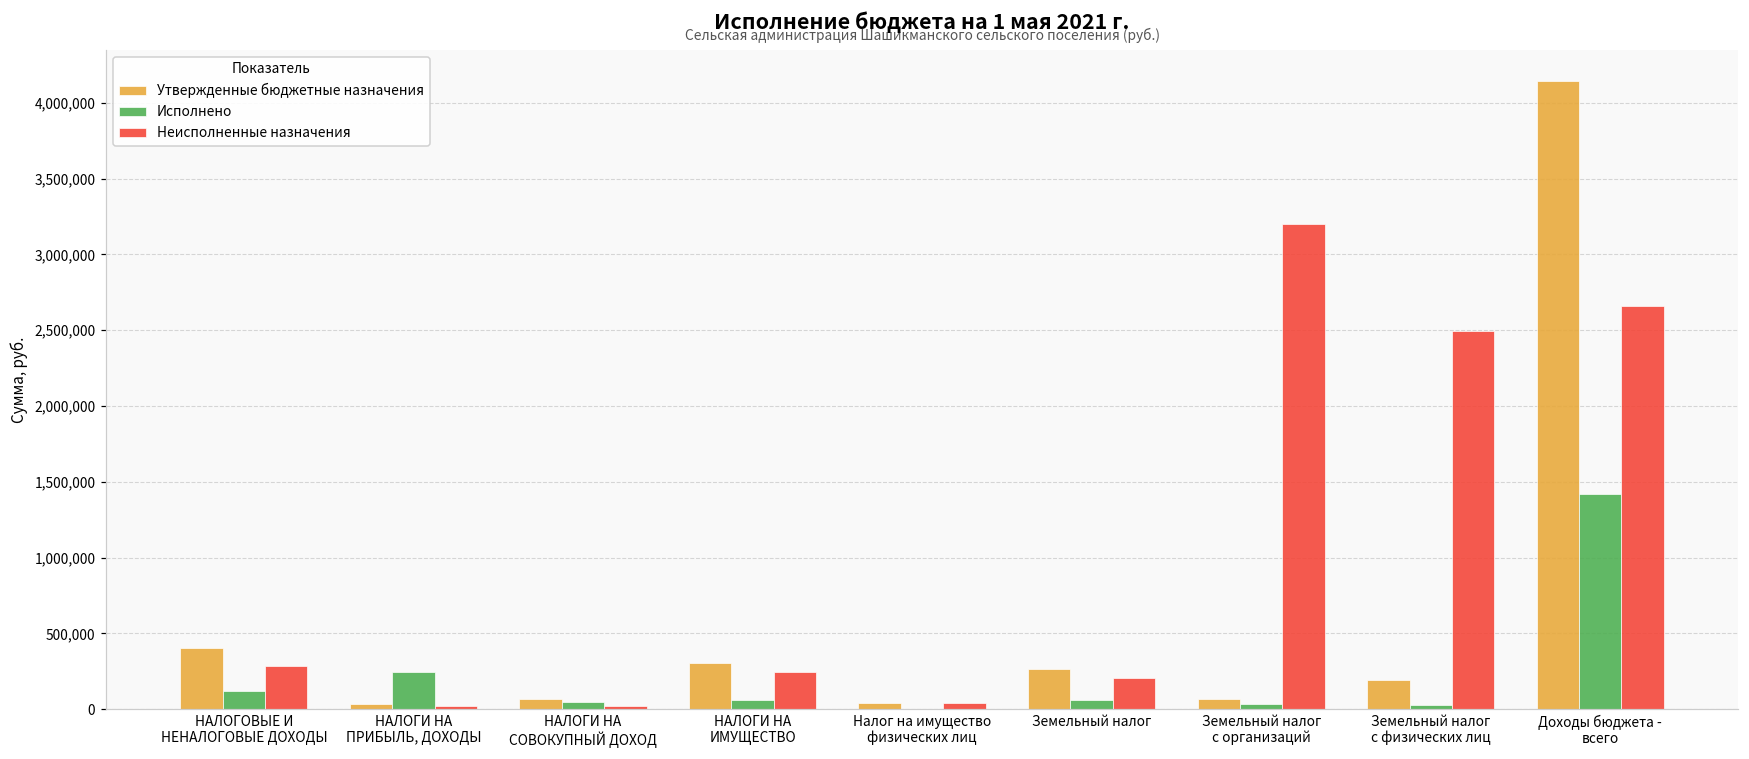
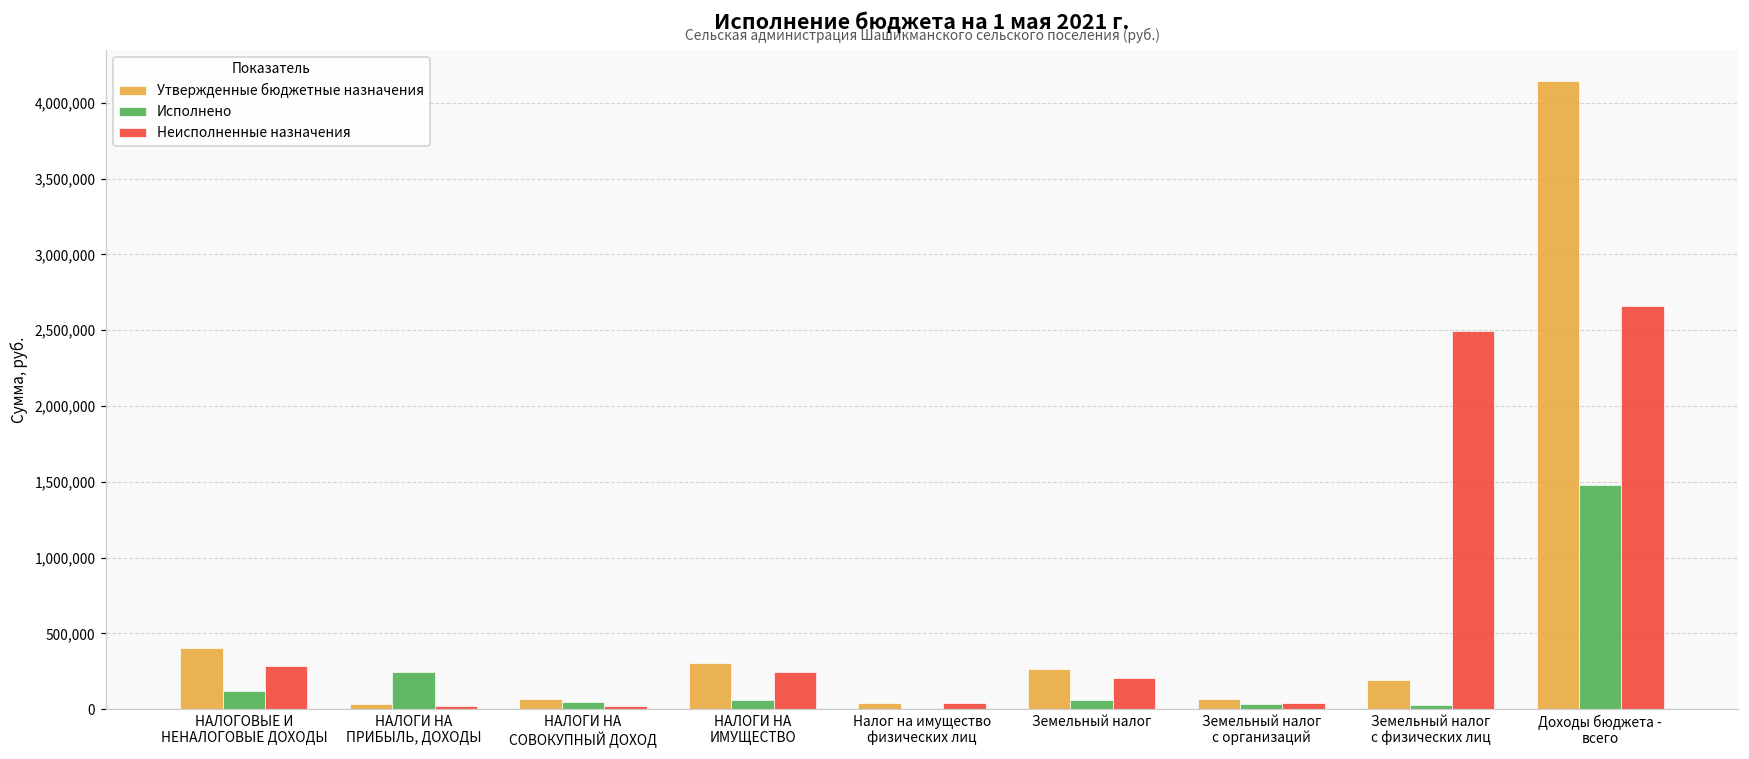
  {
    "Утвержденные бюджетные назначения": {
      "НАЛОГОВЫЕ И НЕНАЛОГОВЫЕ ДОХОДЫ": "410,000",
      "НАЛОГИ НА ПРИБЫЛЬ, ДОХОДЫ": "30,000",
      "НАЛОГИ НА СОВОКУПНЫЙ ДОХОД": "70,000",
      "НАЛОГИ НА ИМУЩЕСТВО": "300,000",
      "Налог на имущество физических лиц": "40,000",
      "Земельный налог": "260,000",
      "Земельный налог с организаций": "70,000",
      "Земельный налог с физических лиц": "190,000",
      "Доходы бюджета - всего": "4,140,000"
    },
    "Исполнено": {
      "НАЛОГОВЫЕ И НЕНАЛОГОВЫЕ ДОХОДЫ": "120,000",
      "НАЛОГИ НА ПРИБЫЛЬ, ДОХОДЫ": "250,000",
      "НАЛОГИ НА СОВОКУПНЫЙ ДОХОД": "50,000",
      "НАЛОГИ НА ИМУЩЕСТВО": "60,000",
      "Земельный налог": "60,000",
      "Земельный налог с организаций": "30,000",
      "Земельный налог с физических лиц": "30,000",
-     "Доходы бюджета - всего": "1,420,000"
+     "Доходы бюджета - всего": "1,480,000"
    },
    "Неисполненные назначения": {
      "НАЛОГОВЫЕ И НЕНАЛОГОВЫЕ ДОХОДЫ": "280,000",
      "НАЛОГИ НА ПРИБЫЛЬ, ДОХОДЫ": "20,000",
      "НАЛОГИ НА ИМУЩЕСТВО": "240,000",
      "Налог на имущество физических лиц": "40,000",
      "Земельный налог": "200,000",
-     "Земельный налог с организаций": "3,200,000",
+     "Земельный налог с организаций": "40,000",
      "Земельный налог с физических лиц": "2,490,000",
      "Доходы бюджета - всего": "2,660,000"
    }
  }
